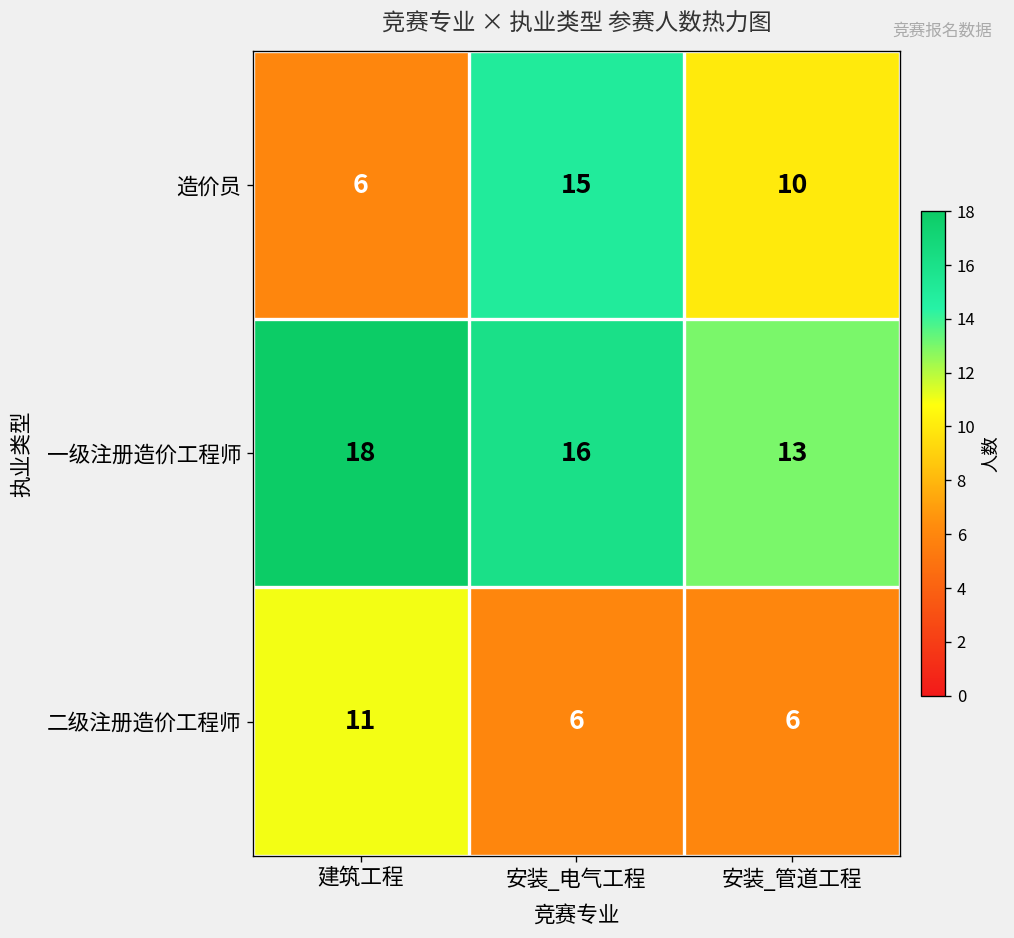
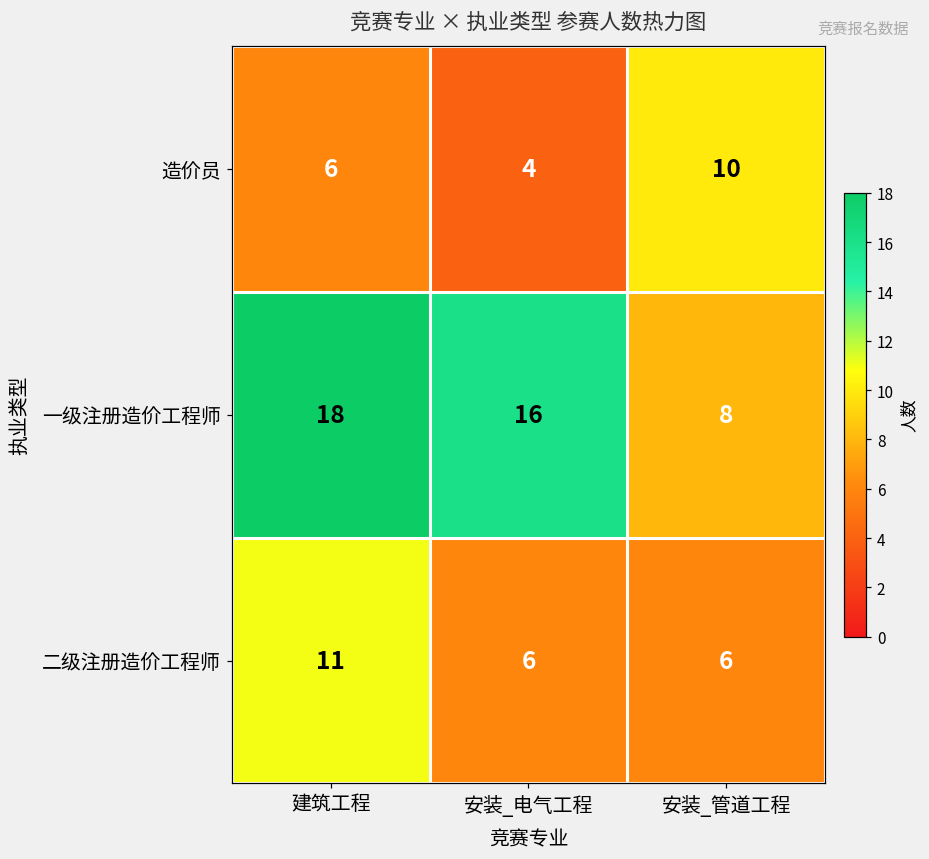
  {
    "造价员": {
      "建筑工程": 6,
-     "安装_电气工程": 15,
+     "安装_电气工程": 4,
      "安装_管道工程": 10
    },
    "一级注册造价工程师": {
      "建筑工程": 18,
      "安装_电气工程": 16,
-     "安装_管道工程": 13
+     "安装_管道工程": 8
    },
    "二级注册造价工程师": {
      "建筑工程": 11,
      "安装_电气工程": 6,
      "安装_管道工程": 6
    }
  }
